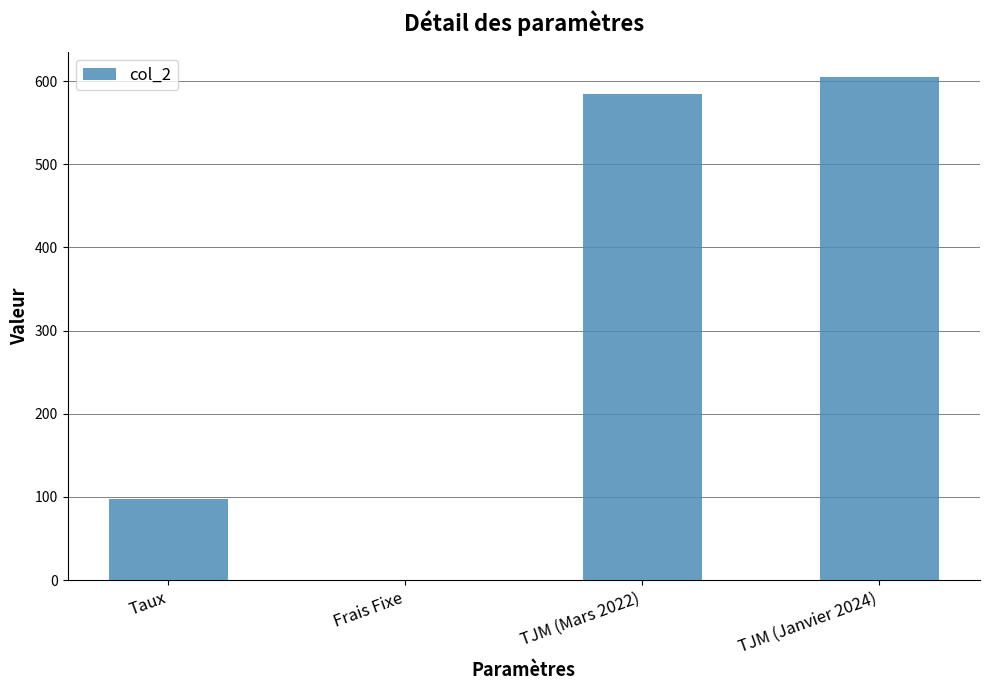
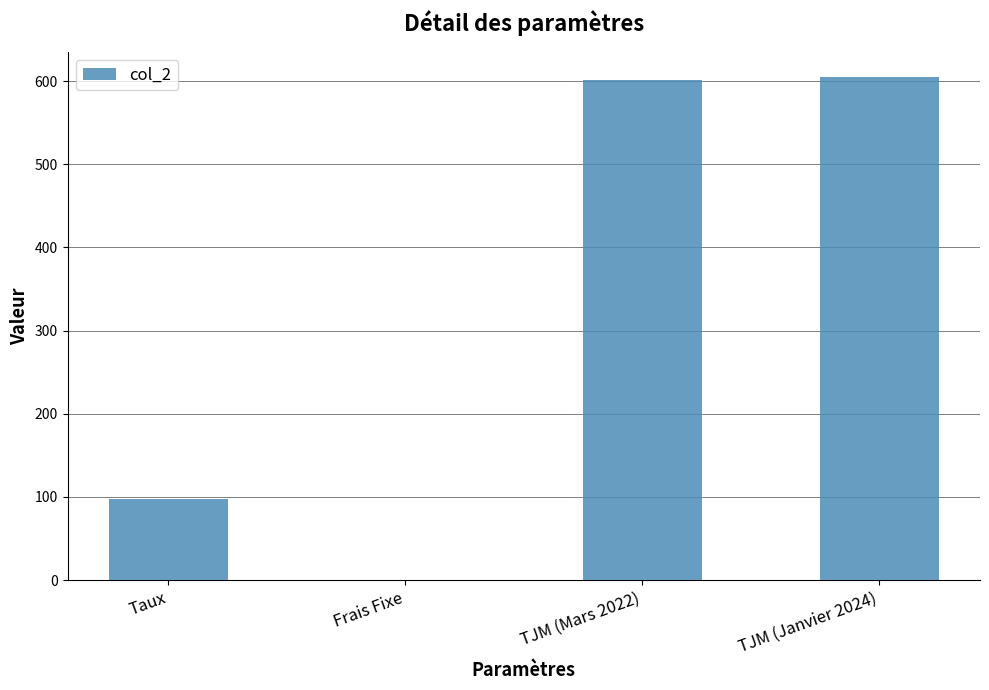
  {
    "Taux": 100,
    "Frais Fixe": 0,
-   "TJM (Mars 2022)": 590,
+   "TJM (Mars 2022)": 600,
    "TJM (Janvier 2024)": 610
  }
